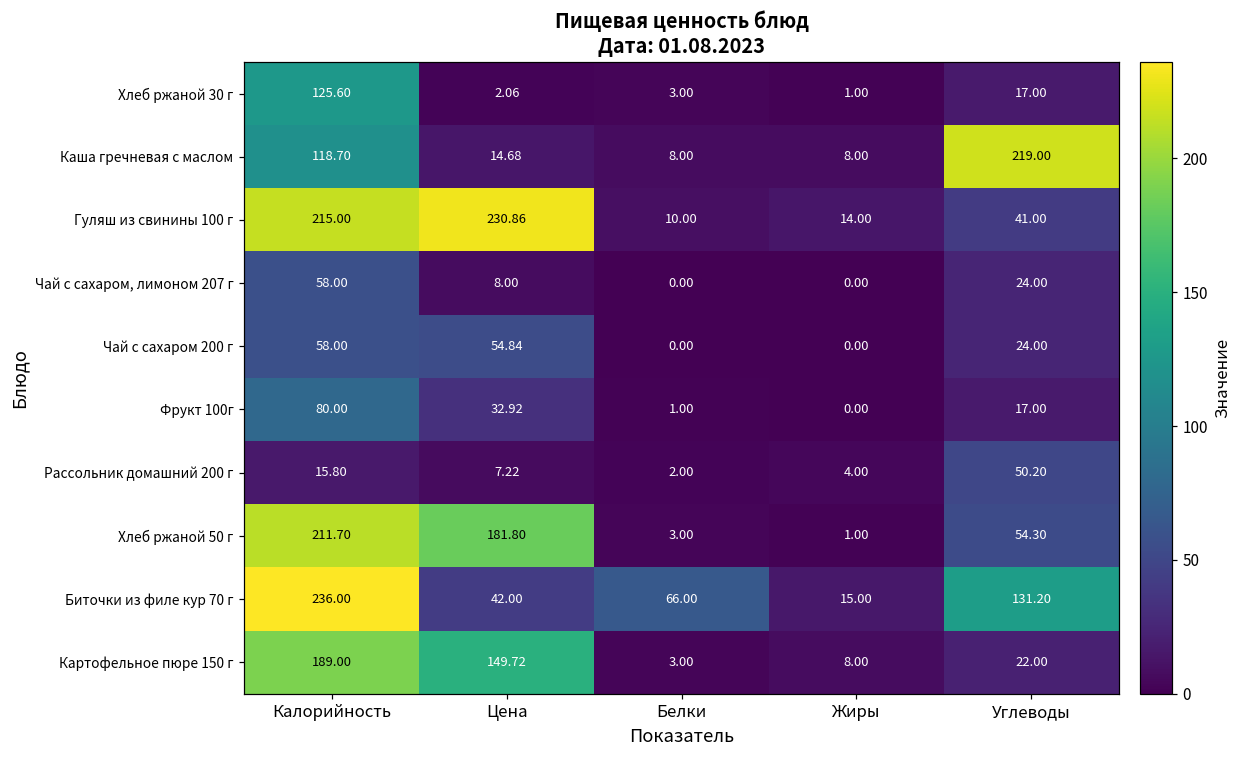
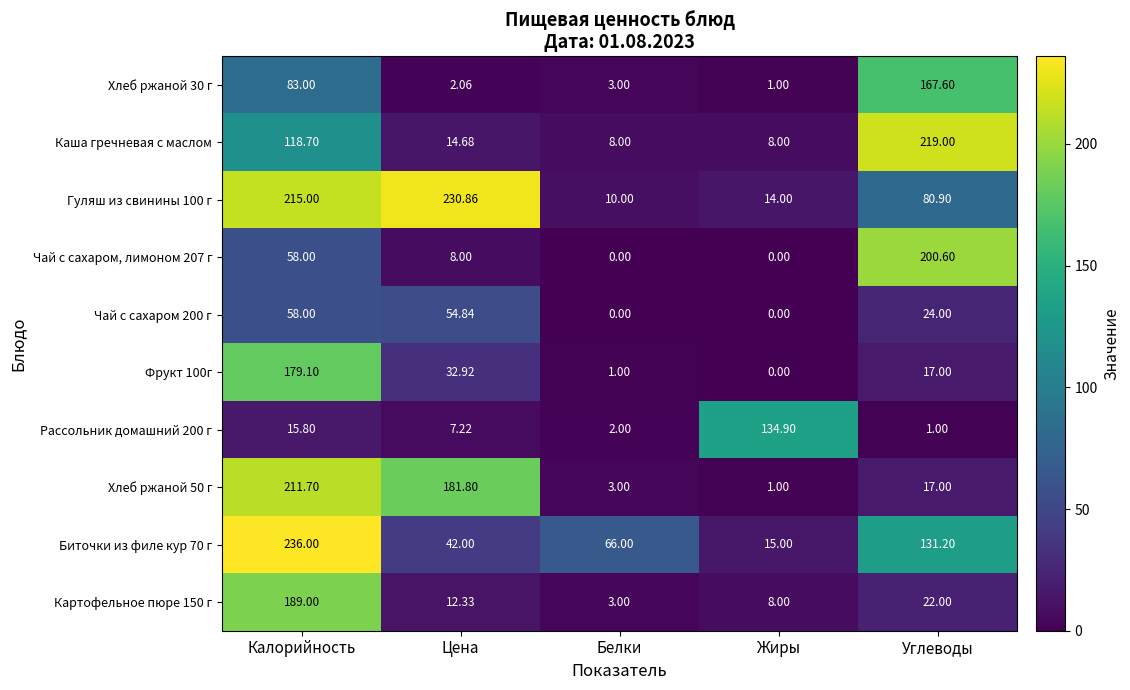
  {
    "Хлеб ржаной 30 г": {
-     "Калорийность": 125.60,
+     "Калорийность": 83.00,
      "Цена": 2.06,
      "Белки": 3.00,
      "Жиры": 1.00,
-     "Углеводы": 17.00
+     "Углеводы": 167.60
    },
    "Каша гречневая с маслом": {
      "Калорийность": 118.70,
      "Цена": 14.68,
      "Белки": 8.00,
      "Жиры": 8.00,
      "Углеводы": 219.00
    },
    "Гуляш из свинины 100 г": {
      "Калорийность": 215.00,
      "Цена": 230.86,
      "Белки": 10.00,
      "Жиры": 14.00,
-     "Углеводы": 41.00
+     "Углеводы": 80.90
    },
    "Чай с сахаром, лимоном 207 г": {
      "Калорийность": 58.00,
      "Цена": 8.00,
      "Белки": 0.00,
      "Жиры": 0.00,
-     "Углеводы": 24.00
+     "Углеводы": 200.60
    },
    "Чай с сахаром 200 г": {
      "Калорийность": 58.00,
      "Цена": 54.84,
      "Белки": 0.00,
      "Жиры": 0.00,
      "Углеводы": 24.00
    },
    "Фрукт 100г": {
-     "Калорийность": 80.00,
+     "Калорийность": 179.10,
      "Цена": 32.92,
      "Белки": 1.00,
      "Жиры": 0.00,
      "Углеводы": 17.00
    },
    "Рассольник домашний 200 г": {
      "Калорийность": 15.80,
      "Цена": 7.22,
      "Белки": 2.00,
-     "Жиры": 4.00,
-     "Углеводы": 50.20
+     "Жиры": 134.90,
+     "Углеводы": 1.00
    },
    "Хлеб ржаной 50 г": {
      "Калорийность": 211.70,
      "Цена": 181.80,
      "Белки": 3.00,
      "Жиры": 1.00,
-     "Углеводы": 54.30
+     "Углеводы": 17.00
    },
    "Биточки из филе кур 70 г": {
      "Калорийность": 236.00,
      "Цена": 42.00,
      "Белки": 66.00,
      "Жиры": 15.00,
      "Углеводы": 131.20
    },
    "Картофельное пюре 150 г": {
      "Калорийность": 189.00,
-     "Цена": 149.72,
+     "Цена": 12.33,
      "Белки": 3.00,
      "Жиры": 8.00,
      "Углеводы": 22.00
    }
  }
